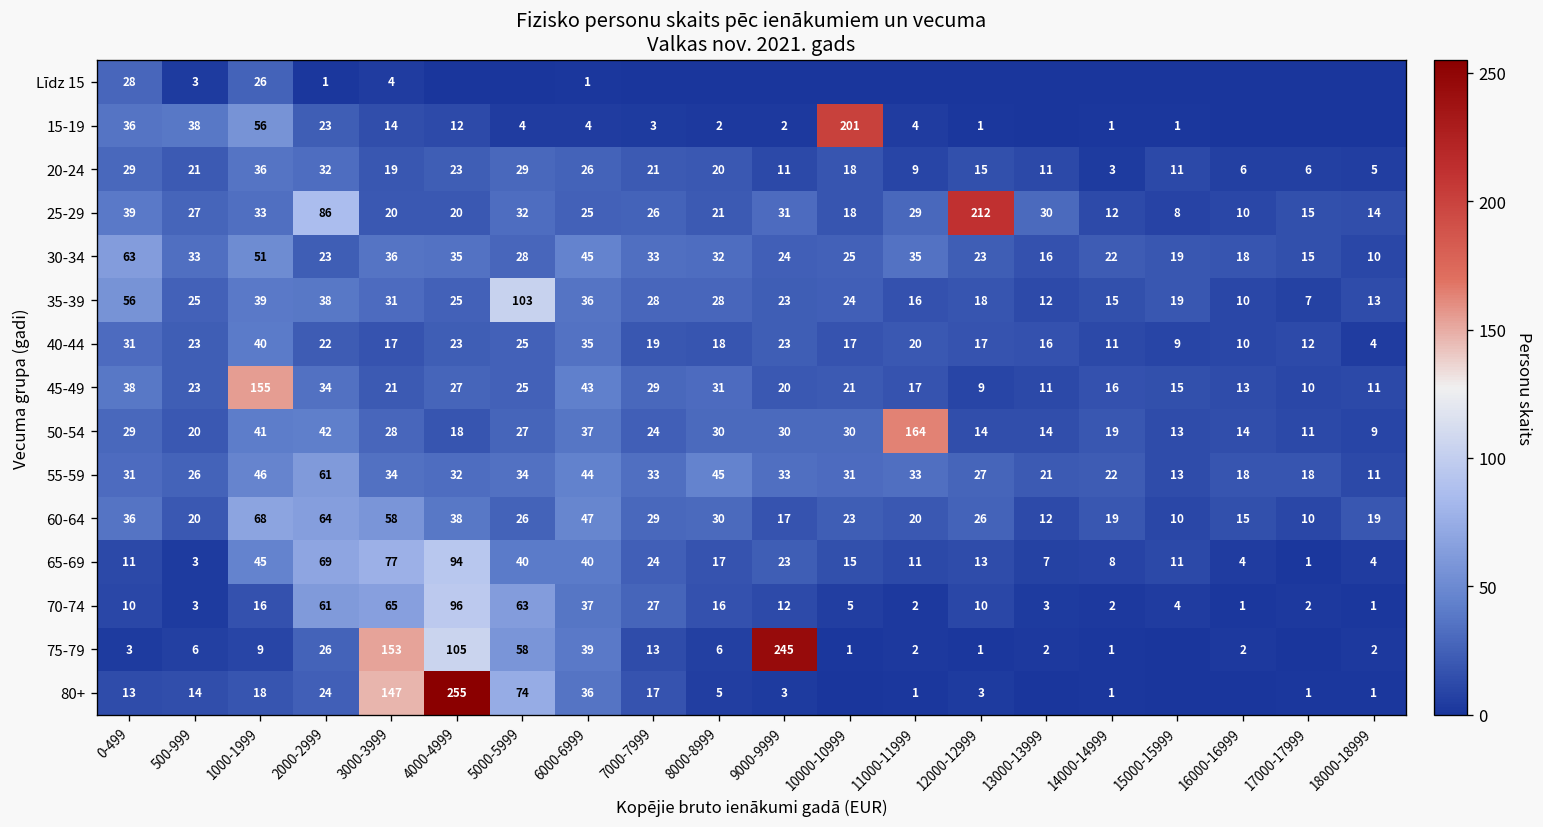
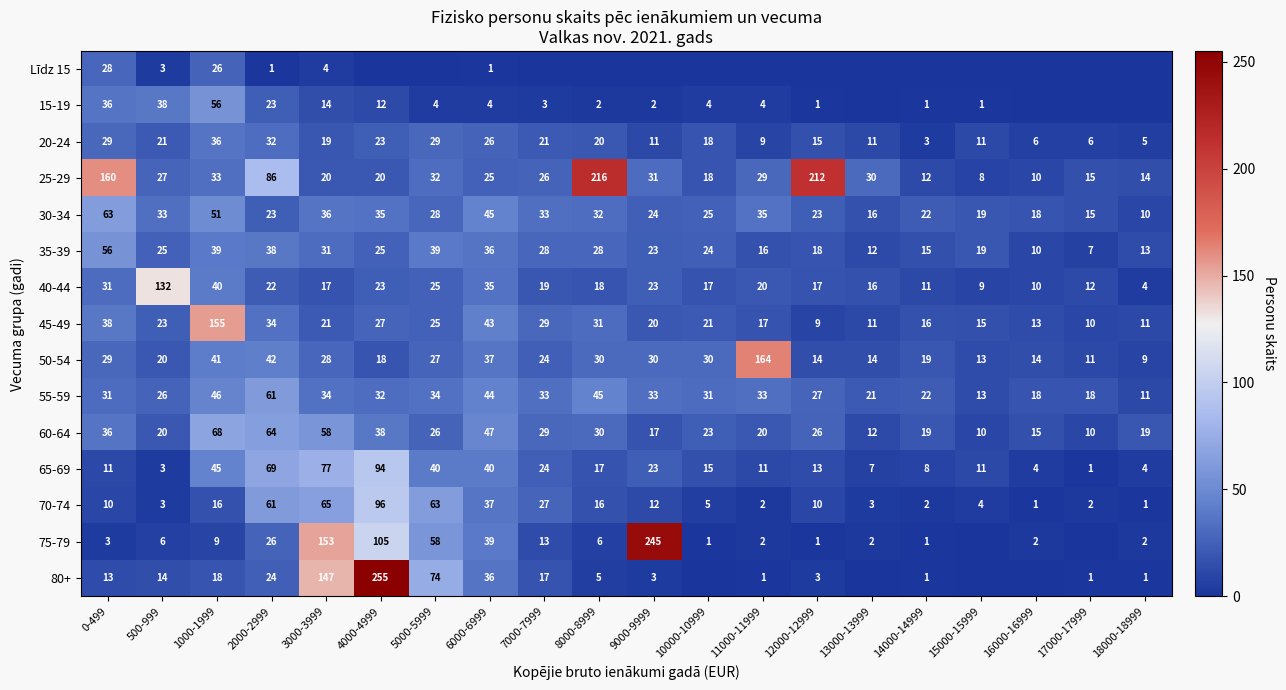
  {
    "15-19": {
      "0-499": 36,
      "500-999": 38,
      "1000-1999": 56,
      "2000-2999": 23,
      "3000-3999": 14,
      "4000-4999": 12,
      "5000-5999": 4,
      "6000-6999": 4,
      "7000-7999": 3,
      "8000-8999": 2,
      "9000-9999": 2,
-     "10000-10999": 201,
+     "10000-10999": 4,
      "11000-11999": 4,
      "12000-12999": 1,
      "14000-14999": 1,
      "15000-15999": 1
    },
    "25-29": {
-     "0-499": 39,
+     "0-499": 160,
      "500-999": 27,
      "1000-1999": 33,
      "2000-2999": 86,
      "3000-3999": 20,
      "4000-4999": 20,
      "5000-5999": 32,
      "6000-6999": 25,
      "7000-7999": 26,
-     "8000-8999": 21,
+     "8000-8999": 216,
      "9000-9999": 31,
      "10000-10999": 18,
      "11000-11999": 29,
      "12000-12999": 212,
      "13000-13999": 30,
      "14000-14999": 12,
      "15000-15999": 8,
      "16000-16999": 10,
      "17000-17999": 15,
      "18000-18999": 14
    },
    "35-39": {
      "0-499": 56,
      "500-999": 25,
      "1000-1999": 39,
      "2000-2999": 38,
      "3000-3999": 31,
      "4000-4999": 25,
-     "5000-5999": 103,
+     "5000-5999": 39,
      "6000-6999": 36,
      "7000-7999": 28,
      "8000-8999": 28,
      "9000-9999": 23,
      "10000-10999": 24,
      "11000-11999": 16,
      "12000-12999": 18,
      "13000-13999": 12,
      "14000-14999": 15,
      "15000-15999": 19,
      "16000-16999": 10,
      "17000-17999": 7,
      "18000-18999": 13
    },
    "40-44": {
      "0-499": 31,
-     "500-999": 23,
+     "500-999": 132,
      "1000-1999": 40,
      "2000-2999": 22,
      "3000-3999": 17,
      "4000-4999": 23,
      "5000-5999": 25,
      "6000-6999": 35,
      "7000-7999": 19,
      "8000-8999": 18,
      "9000-9999": 23,
      "10000-10999": 17,
      "11000-11999": 20,
      "12000-12999": 17,
      "13000-13999": 16,
      "14000-14999": 11,
      "15000-15999": 9,
      "16000-16999": 10,
      "17000-17999": 12,
      "18000-18999": 4
    }
  }
